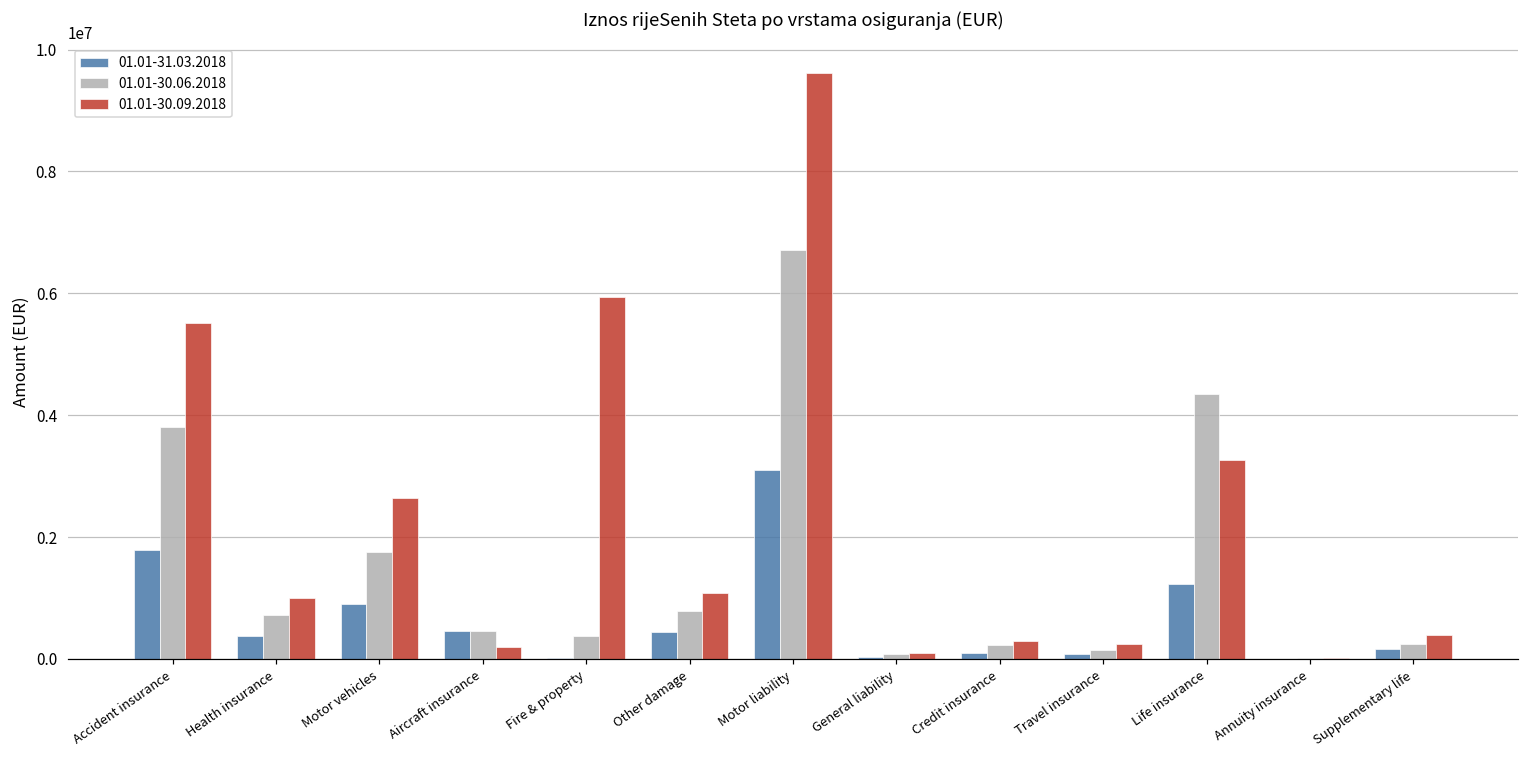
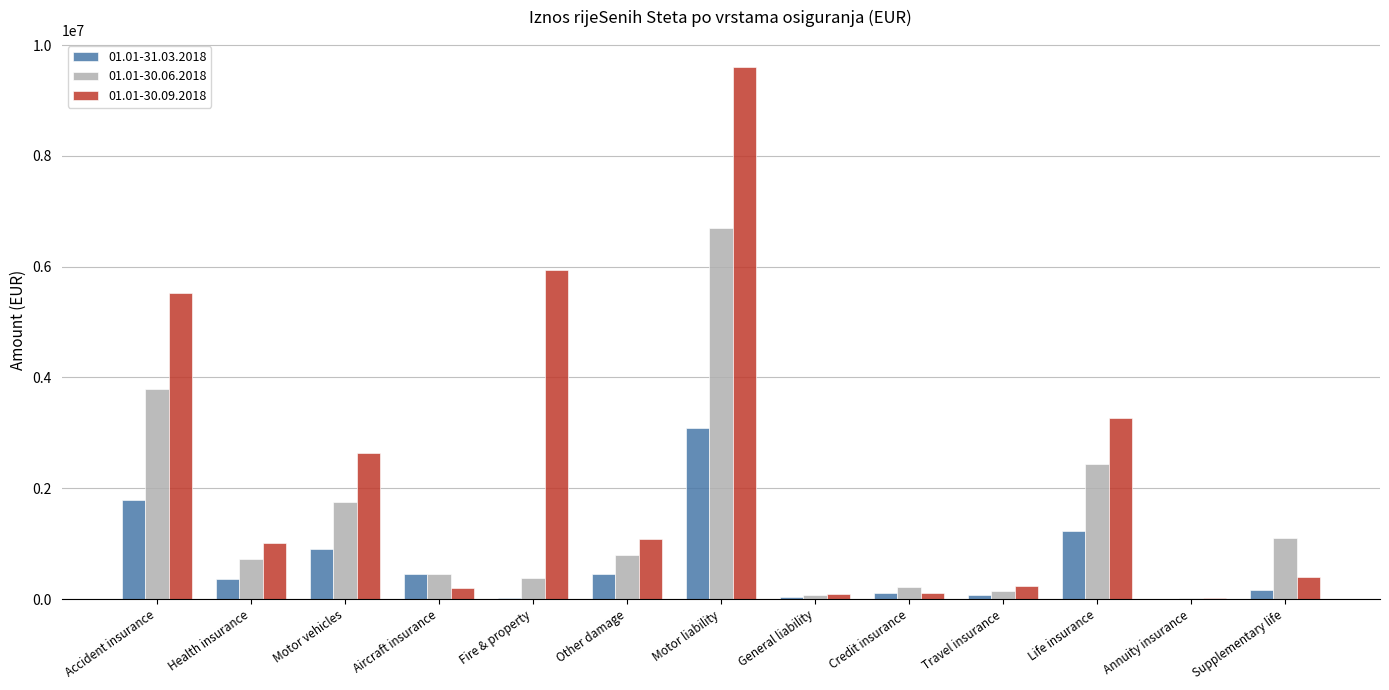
  {
    "01.01-31.03.2018": {
      "Accident insurance": 1800000,
      "Health insurance": 400000,
      "Motor vehicles": 900000,
      "Aircraft insurance": 500000,
      "Other damage": 400000,
      "Motor liability": 3100000,
      "Credit insurance": 100000,
      "Travel insurance": 100000,
      "Life insurance": 1200000,
      "Supplementary life": 200000
    },
    "01.01-30.06.2018": {
      "Accident insurance": 3800000,
      "Health insurance": 700000,
      "Motor vehicles": 1700000,
      "Aircraft insurance": 500000,
      "Fire & property": 400000,
      "Other damage": 800000,
      "Motor liability": 6700000,
      "General liability": 100000,
      "Credit insurance": 200000,
      "Travel insurance": 200000,
-     "Life insurance": 4300000,
-     "Supplementary life": 200000
+     "Life insurance": 2400000,
+     "Supplementary life": 1100000
    },
    "01.01-30.09.2018": {
      "Accident insurance": 5500000,
      "Health insurance": 1000000,
      "Motor vehicles": 2600000,
      "Aircraft insurance": 200000,
      "Fire & property": 5900000,
      "Other damage": 1100000,
      "Motor liability": 9600000,
      "General liability": 100000,
-     "Credit insurance": 300000,
+     "Credit insurance": 100000,
      "Travel insurance": 200000,
      "Life insurance": 3300000,
      "Supplementary life": 400000
    }
  }
